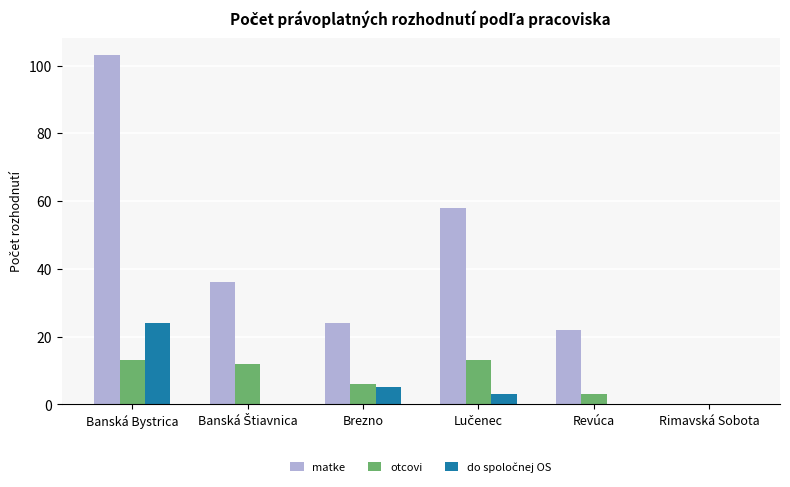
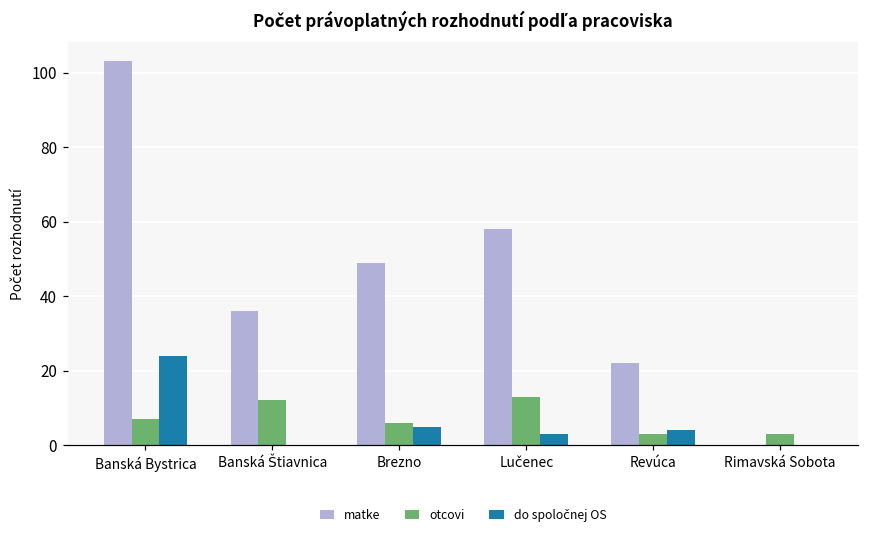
  {
    "matke": {
      "Banská Bystrica": 103,
      "Banská Štiavnica": 36,
-     "Brezno": 24,
+     "Brezno": 49,
      "Lučenec": 58,
      "Revúca": 22,
      "Rimavská Sobota": 0
    },
    "otcovi": {
-     "Banská Bystrica": 13,
+     "Banská Bystrica": 7,
      "Banská Štiavnica": 12,
      "Brezno": 6,
      "Lučenec": 13,
      "Revúca": 3,
-     "Rimavská Sobota": 0
+     "Rimavská Sobota": 3
    },
    "do spoločnej OS": {
      "Banská Bystrica": 24,
      "Banská Štiavnica": 0,
      "Brezno": 5,
      "Lučenec": 3,
-     "Revúca": 0,
+     "Revúca": 4,
      "Rimavská Sobota": 0
    }
  }
